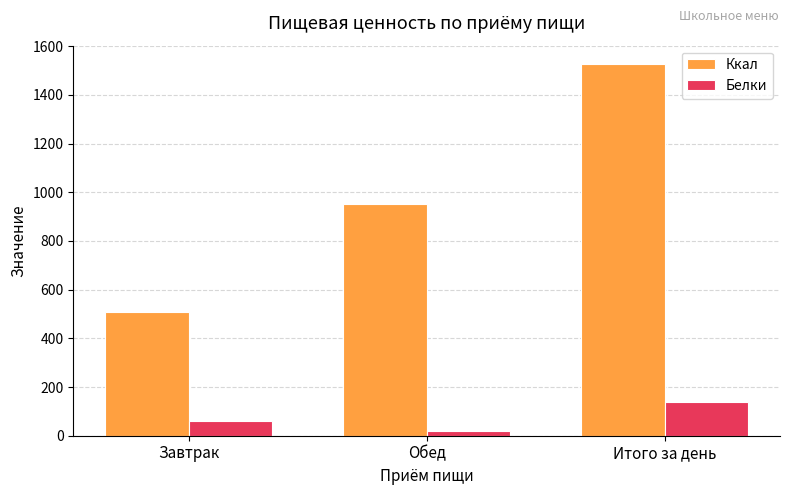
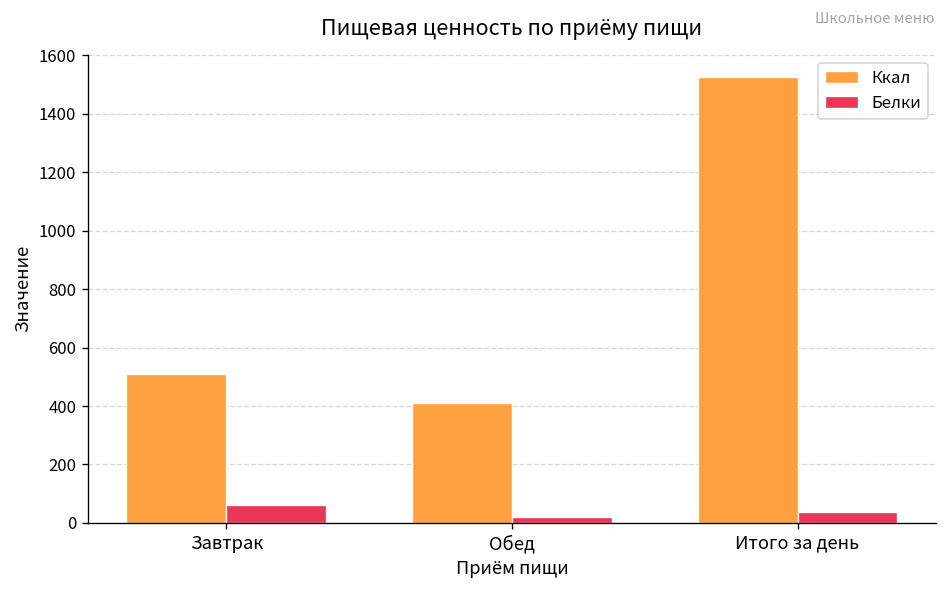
  {
    "Ккал": {
      "Завтрак": 510,
-     "Обед": 950,
+     "Обед": 410,
      "Итого за день": 1530
    },
    "Белки": {
      "Завтрак": 60,
      "Обед": 20,
-     "Итого за день": 140
+     "Итого за день": 40
    }
  }
